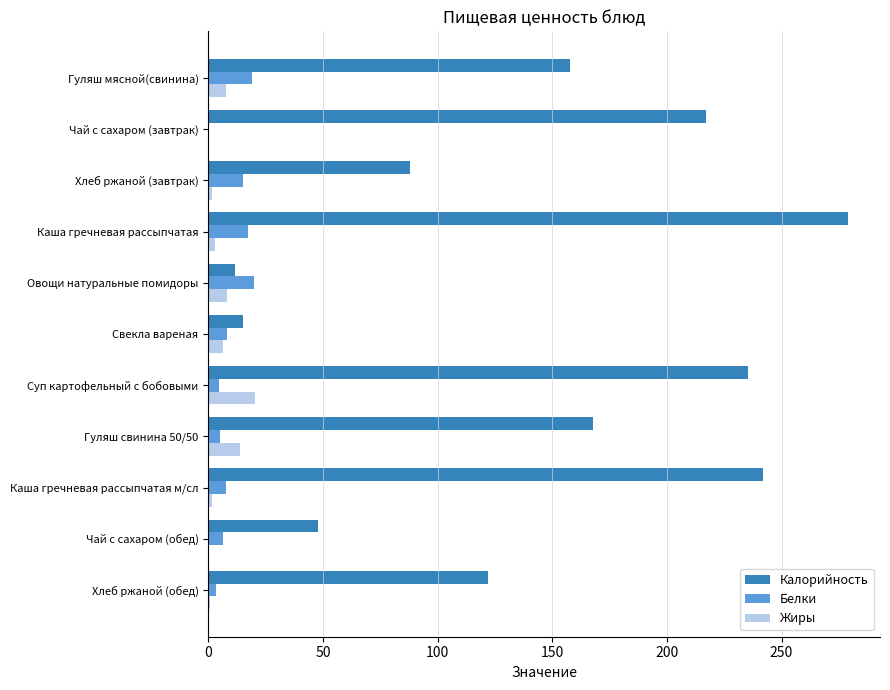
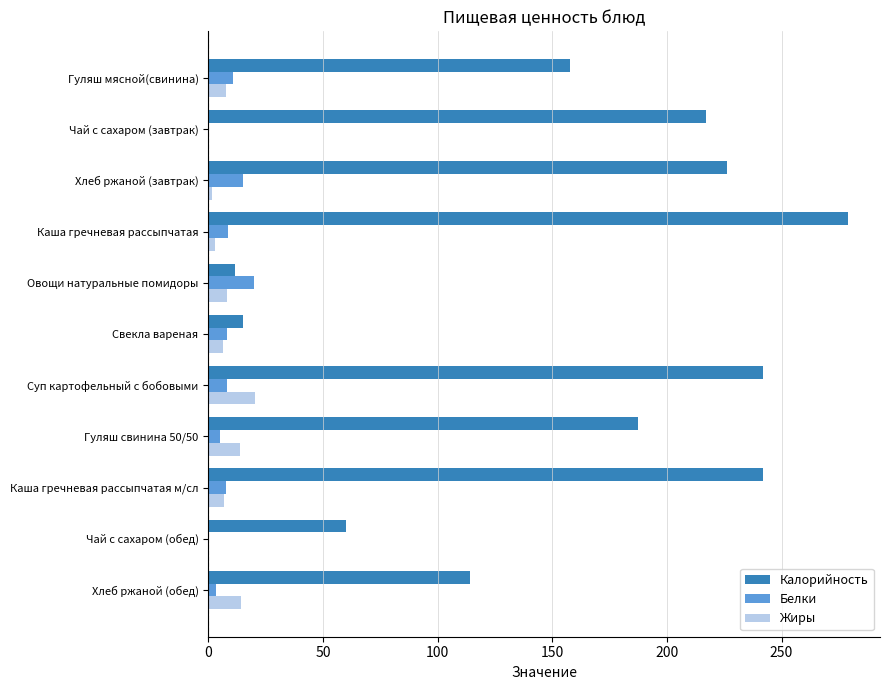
  {
    "Калорийность": {
      "Гуляш мясной(свинина)": 158,
      "Чай с сахаром (завтрак)": 217,
-     "Хлеб ржаной (завтрак)": 88,
+     "Хлеб ржаной (завтрак)": 226,
      "Каша гречневая рассыпчатая": 279,
      "Овощи натуральные помидоры": 12,
      "Свекла вареная": 15,
-     "Суп картофельный с бобовыми": 235,
-     "Гуляш свинина 50/50": 168,
+     "Суп картофельный с бобовыми": 242,
+     "Гуляш свинина 50/50": 187,
      "Каша гречневая рассыпчатая м/сл": 242,
-     "Чай с сахаром (обед)": 48,
-     "Хлеб ржаной (обед)": 122
+     "Чай с сахаром (обед)": 60,
+     "Хлеб ржаной (обед)": 114
    },
    "Белки": {
-     "Гуляш мясной(свинина)": 19,
+     "Гуляш мясной(свинина)": 11,
      "Чай с сахаром (завтрак)": 0,
      "Хлеб ржаной (завтрак)": 15,
-     "Каша гречневая рассыпчатая": 17,
+     "Каша гречневая рассыпчатая": 9,
      "Овощи натуральные помидоры": 20,
      "Свекла вареная": 8,
-     "Суп картофельный с бобовыми": 5,
+     "Суп картофельный с бобовыми": 8,
      "Гуляш свинина 50/50": 5,
      "Каша гречневая рассыпчатая м/сл": 8,
-     "Чай с сахаром (обед)": 6,
+     "Чай с сахаром (обед)": 0,
      "Хлеб ржаной (обед)": 3
    },
    "Жиры": {
      "Гуляш мясной(свинина)": 8,
      "Чай с сахаром (завтрак)": 0,
      "Хлеб ржаной (завтрак)": 2,
      "Каша гречневая рассыпчатая": 3,
      "Овощи натуральные помидоры": 8,
      "Свекла вареная": 7,
      "Суп картофельный с бобовыми": 20,
      "Гуляш свинина 50/50": 14,
-     "Каша гречневая рассыпчатая м/сл": 2,
+     "Каша гречневая рассыпчатая м/сл": 7,
      "Чай с сахаром (обед)": 0,
-     "Хлеб ржаной (обед)": 1
+     "Хлеб ржаной (обед)": 14
    }
  }
